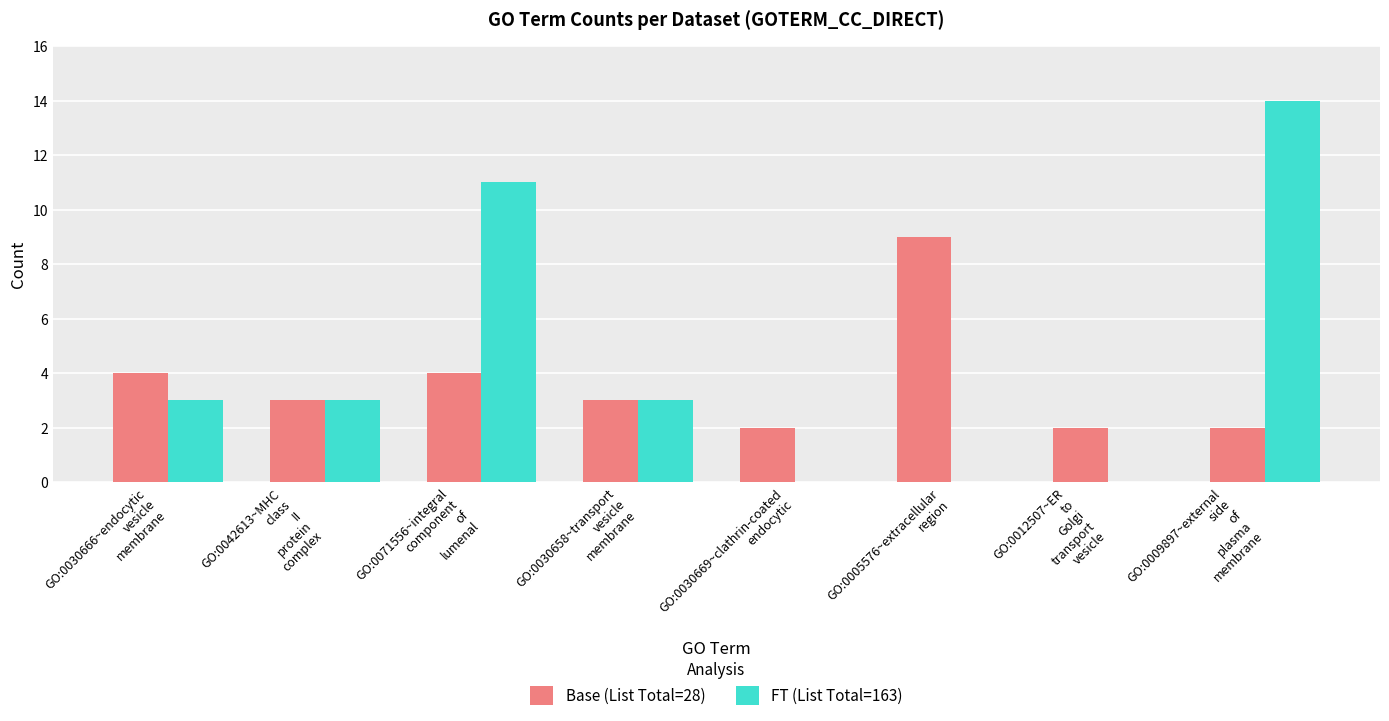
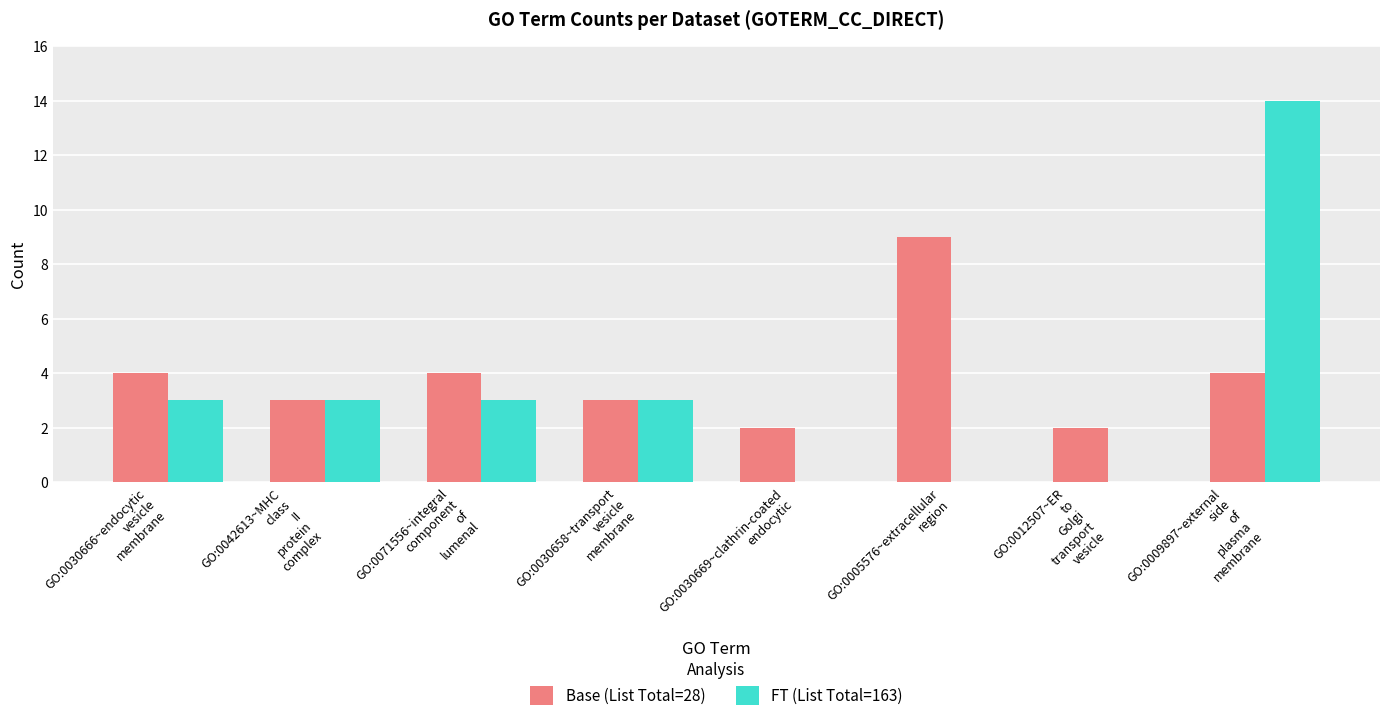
  {
    "Base (List Total=28)": {
      "GO:0030666~endocytic vesicle membrane": 4,
      "GO:0042613~MHC class II protein complex": 3,
      "GO:0071556~integral component of lumenal": 4,
      "GO:0030658~transport vesicle membrane": 3,
      "GO:0030669~clathrin-coated endocytic": 2,
      "GO:0005576~extracellular region": 9,
      "GO:0012507~ER to Golgi transport vesicle": 2,
-     "GO:0009897~external side of plasma membrane": 2
+     "GO:0009897~external side of plasma membrane": 4
    },
    "FT (List Total=163)": {
      "GO:0030666~endocytic vesicle membrane": 3,
      "GO:0042613~MHC class II protein complex": 3,
-     "GO:0071556~integral component of lumenal": 11,
+     "GO:0071556~integral component of lumenal": 3,
      "GO:0030658~transport vesicle membrane": 3,
      "GO:0030669~clathrin-coated endocytic": 0,
      "GO:0005576~extracellular region": 0,
      "GO:0012507~ER to Golgi transport vesicle": 0,
      "GO:0009897~external side of plasma membrane": 14
    }
  }
